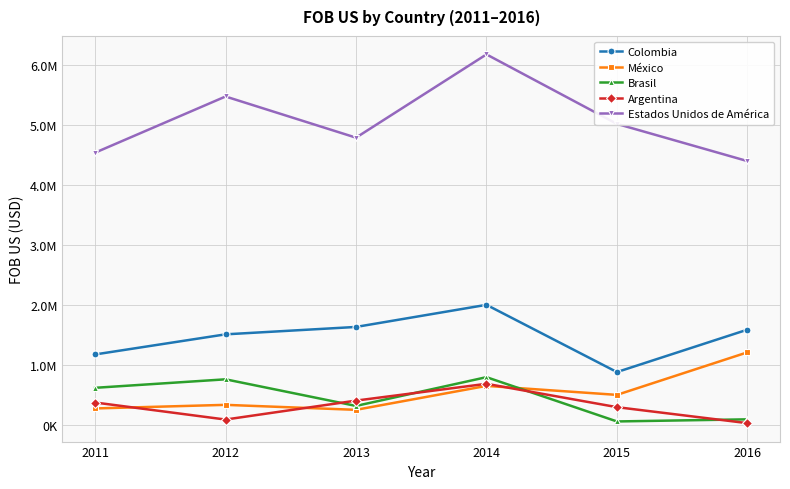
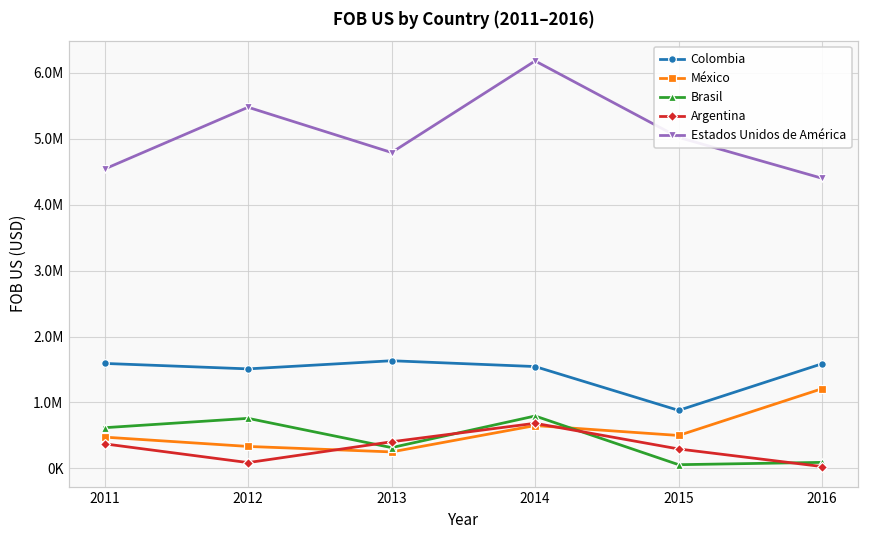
  {
    "Colombia": {
-     "2011": 1200000,
+     "2011": 1600000,
      "2012": 1500000,
      "2013": 1600000,
-     "2014": 2000000,
+     "2014": 1500000,
      "2015": 900000,
      "2016": 1600000
    },
    "México": {
-     "2011": 300000,
+     "2011": 500000,
      "2012": 300000,
      "2013": 200000,
      "2015": 500000,
      "2016": 1200000
    },
    "Brasil": {
      "2011": 600000,
      "2012": 800000,
      "2013": 300000,
      "2014": 800000,
      "2015": 100000,
      "2016": 100000
    },
    "Argentina": {
      "2011": 400000,
      "2012": 100000,
      "2013": 400000,
      "2015": 300000,
      "2016": 0
    },
    "Estados Unidos de América": {
      "2011": 4500000,
      "2012": 5500000,
      "2013": 4800000,
      "2014": 6200000,
      "2016": 4400000
    }
  }
